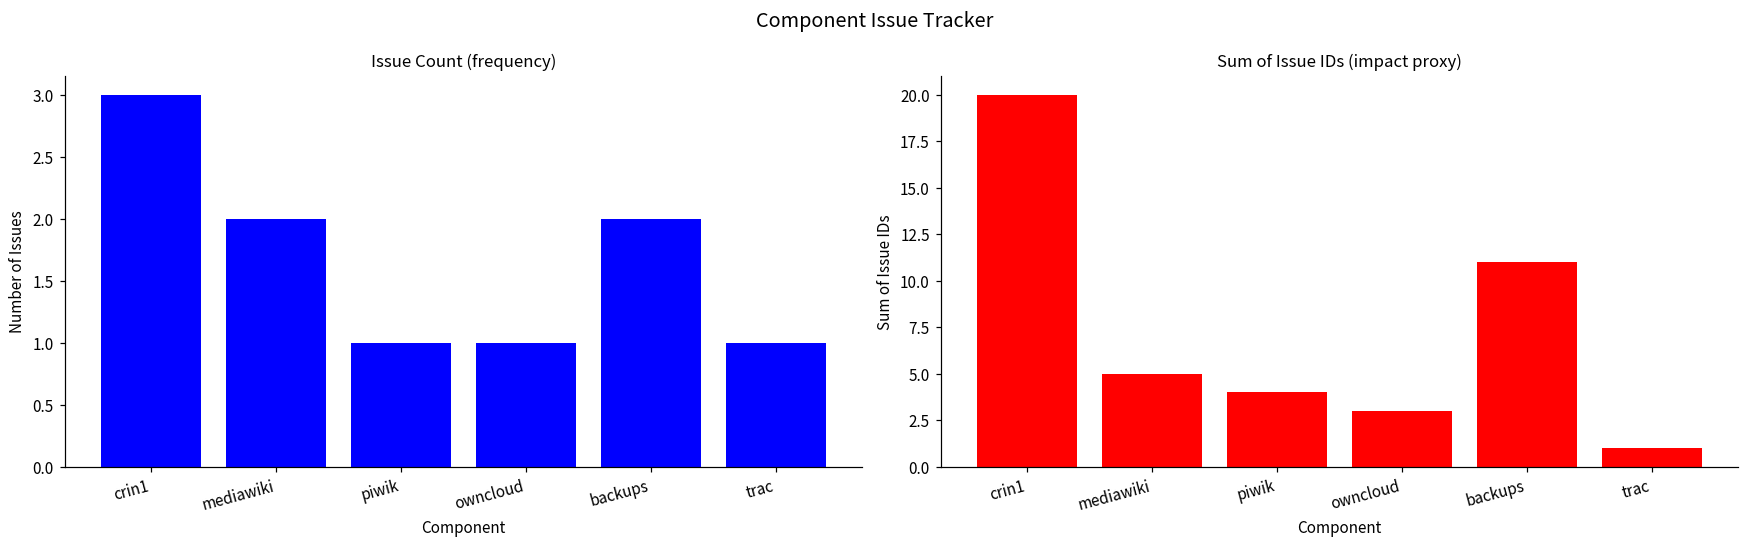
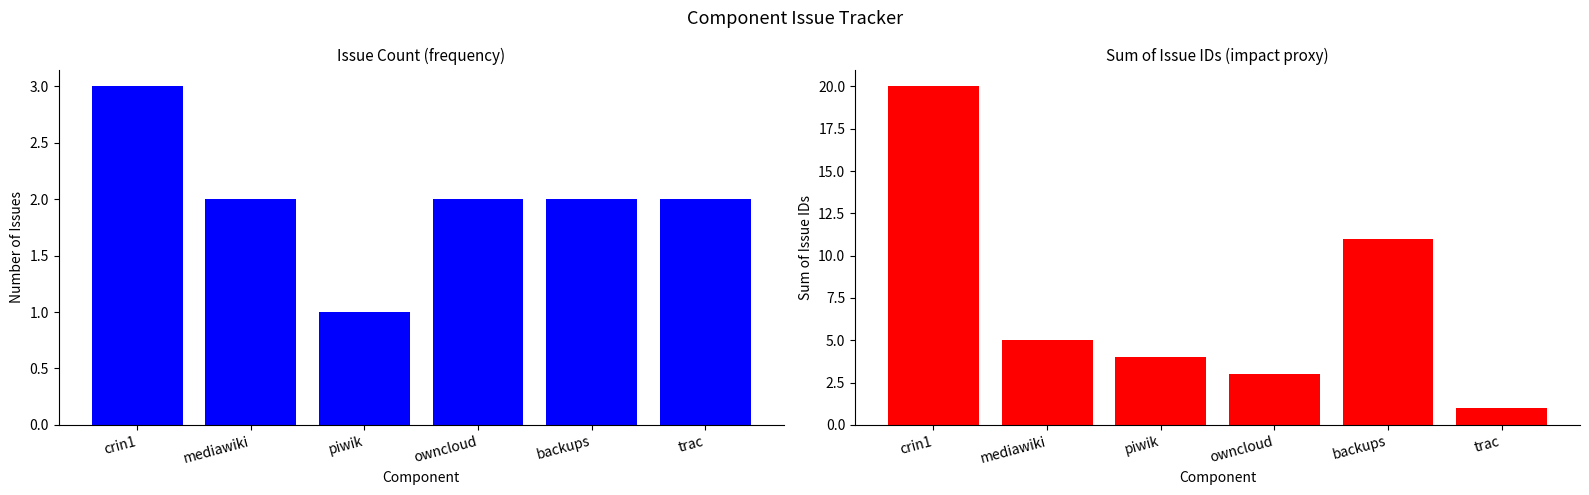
  {
    "Issue Count (frequency)": {
      "crin1": 3,
      "mediawiki": 2,
      "piwik": 1,
-     "owncloud": 1,
+     "owncloud": 2,
      "backups": 2,
-     "trac": 1
+     "trac": 2
    },
    "Sum of Issue IDs (impact proxy)": {
      "crin1": 20.0,
      "mediawiki": 5.0,
      "piwik": 4.0,
      "owncloud": 3.0,
      "backups": 11.0,
      "trac": 1.0
    }
  }
